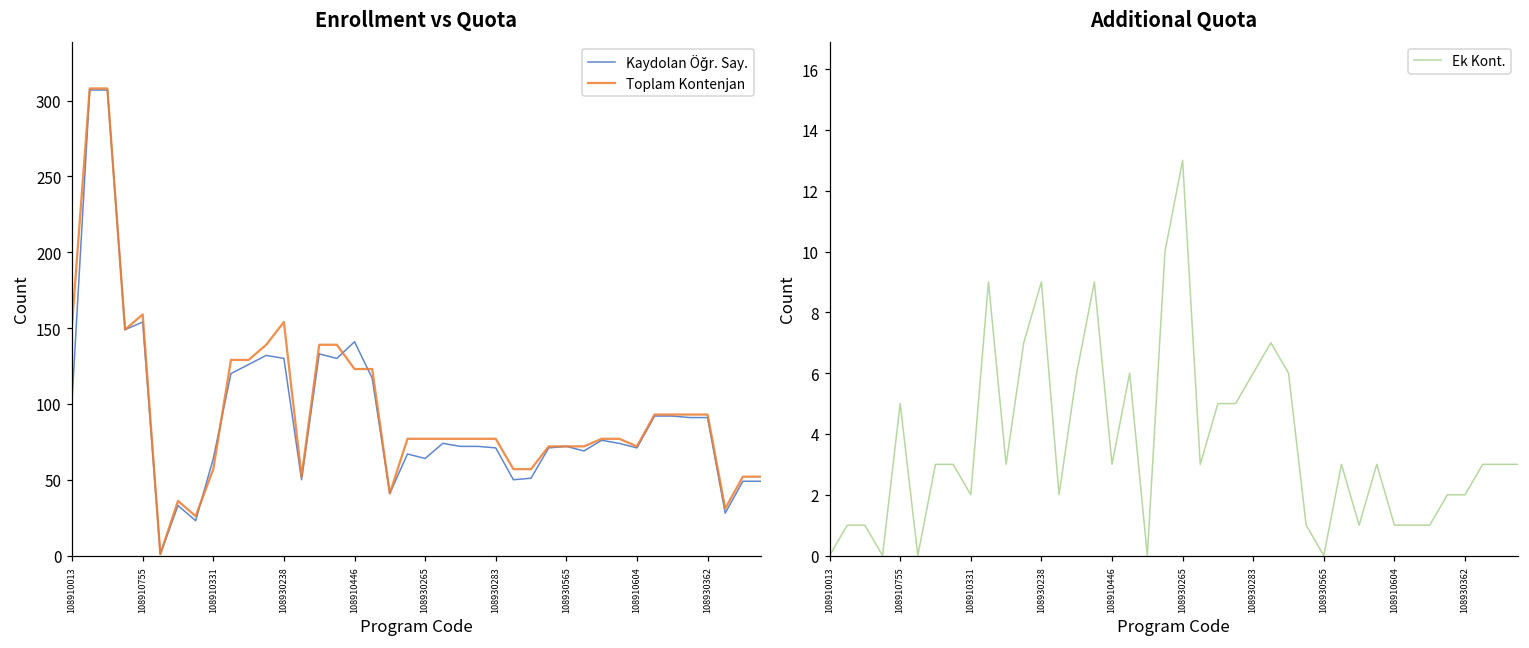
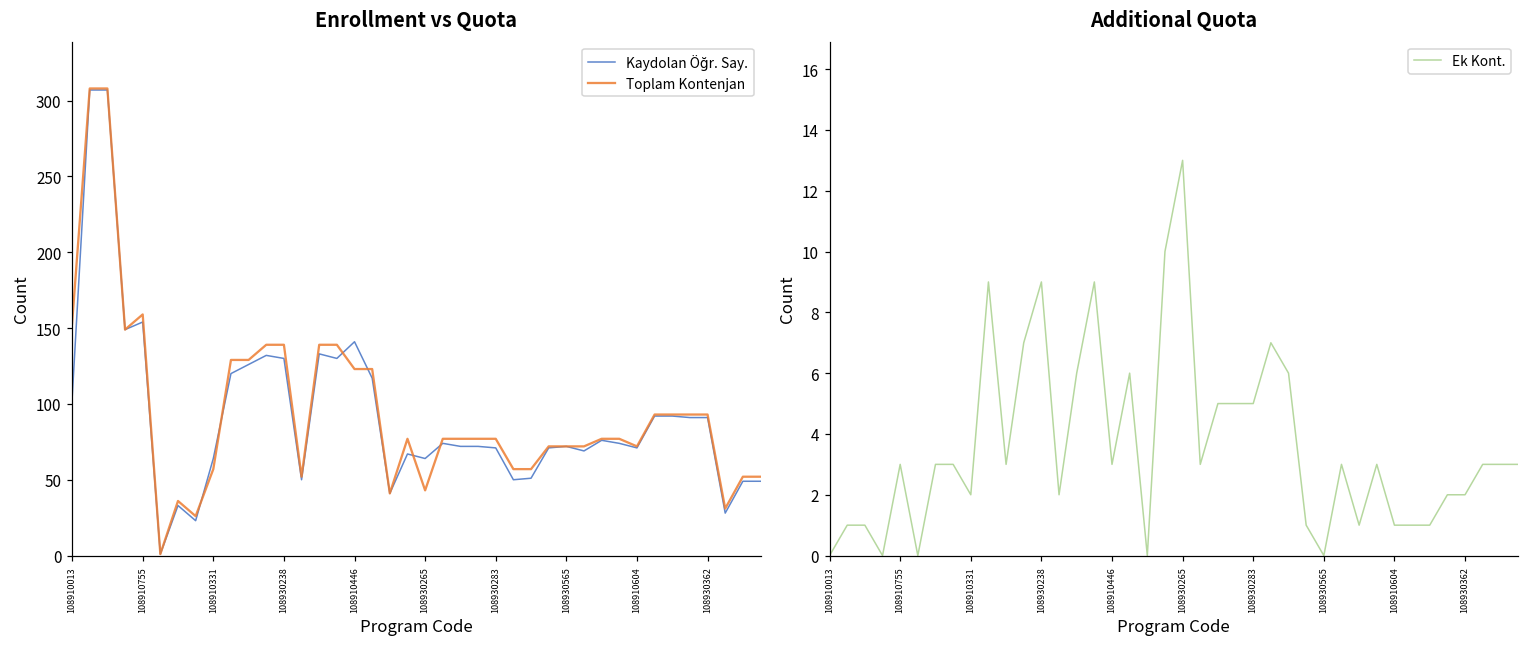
  {
    "Enrollment vs Quota": {
      "Kaydolan Öğr. Say.": {
        "108910013": 103,
        "108910755": 154,
        "108910331": 64,
        "108930238": 130,
        "108910446": 141,
        "108930265": 64,
        "108930283": 71,
        "108930362": 91
      },
      "Toplam Kontenjan": {
        "108910013": 153,
        "108910755": 159,
        "108910331": 57,
-       "108930238": 154,
+       "108930238": 139,
        "108910446": 123,
-       "108930265": 77,
+       "108930265": 43,
        "108930283": 77,
        "108930362": 93
      }
    },
    "Additional Quota": {
      "108910013": 0,
-     "108910755": 5,
+     "108910755": 3,
      "108910331": 2,
      "108930238": 9,
      "108910446": 3,
      "108930265": 13,
-     "108930283": 6,
+     "108930283": 5,
      "108930565": 0,
      "108910604": 1,
      "108930362": 2
    }
  }
